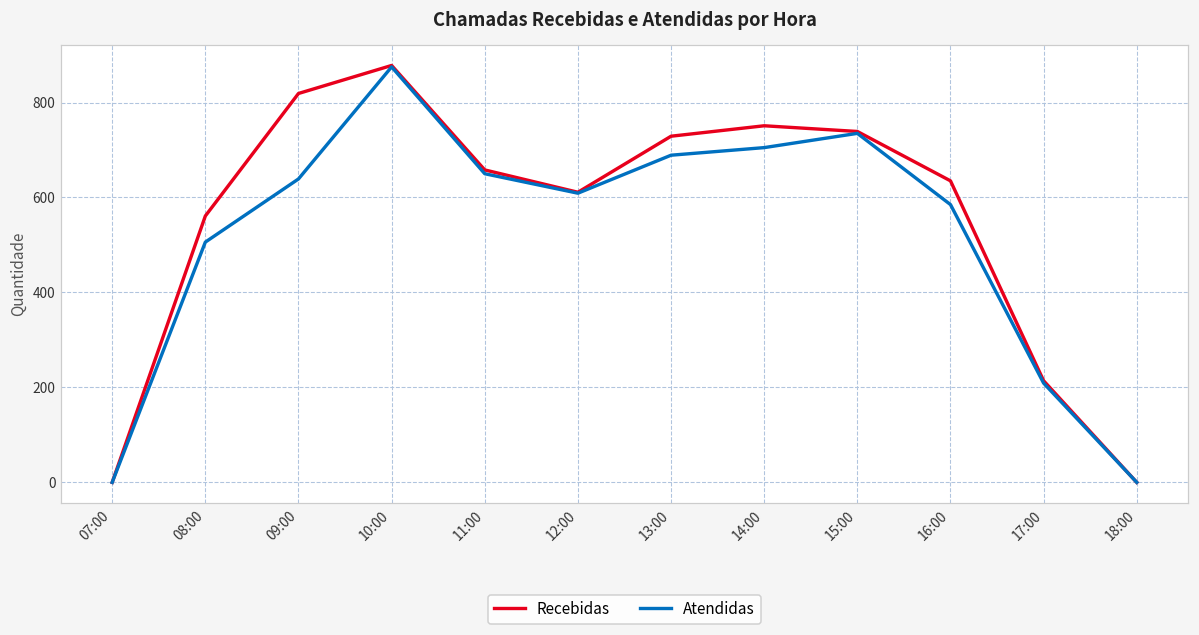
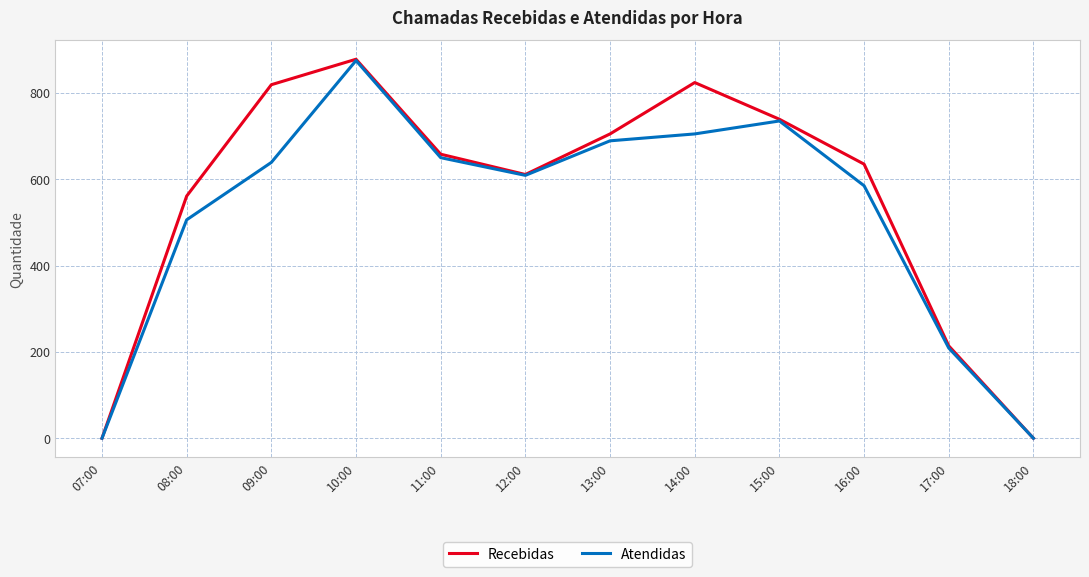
  {
    "Recebidas": {
      "08:00": 560,
      "09:00": 820,
      "11:00": 660,
-     "13:00": 730,
-     "14:00": 750,
+     "13:00": 710,
+     "14:00": 820,
      "16:00": 640
    },
    "Atendidas": {
      "08:00": 510,
      "09:00": 640,
      "11:00": 650,
      "13:00": 690,
      "14:00": 710,
      "16:00": 590
    }
  }
